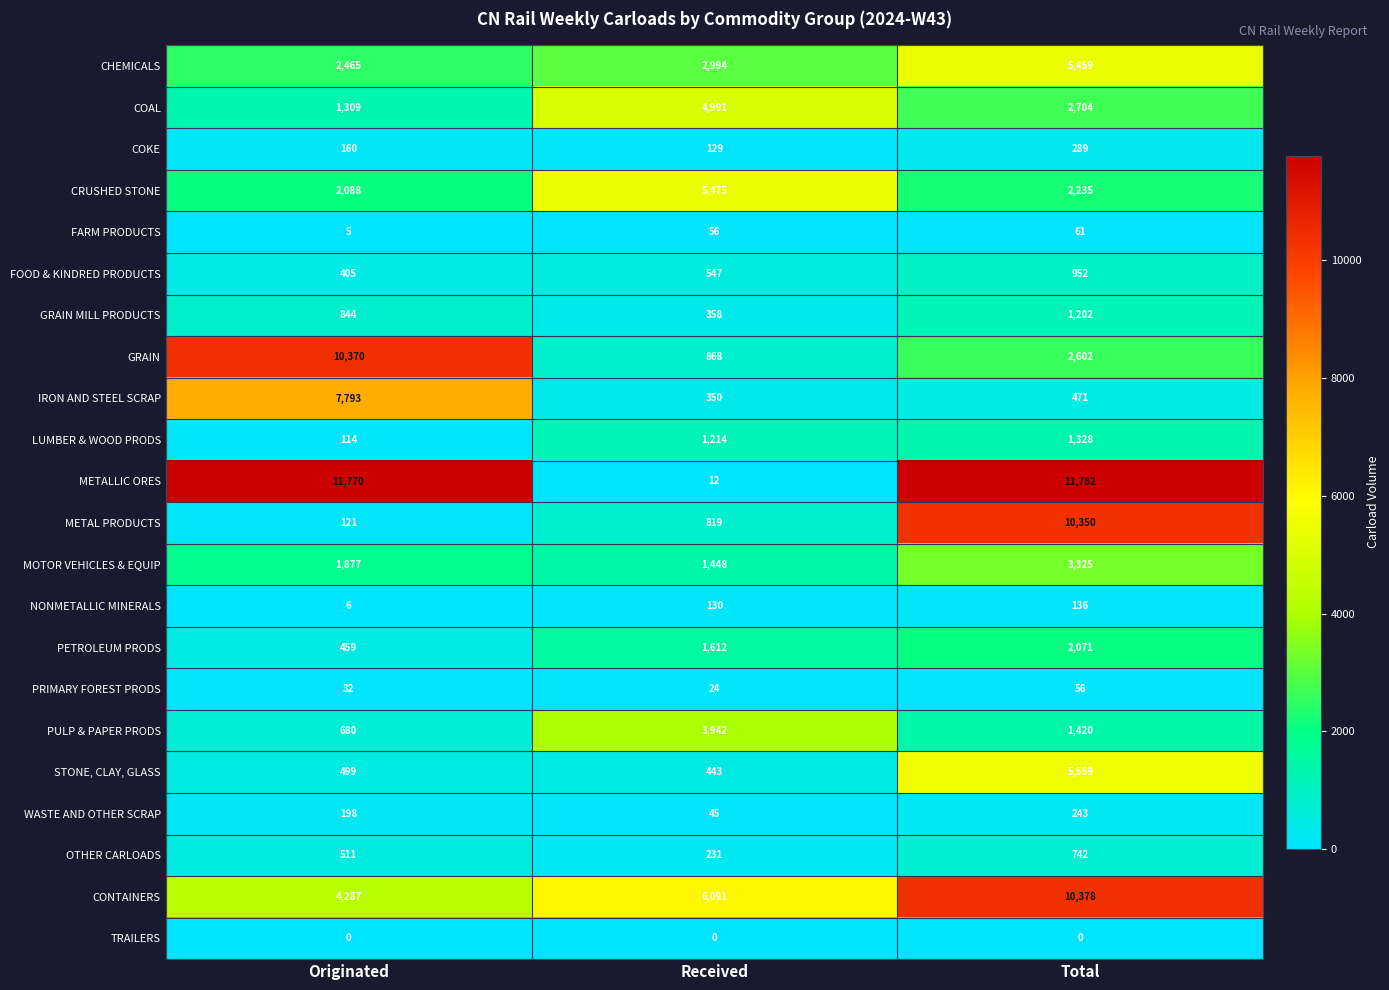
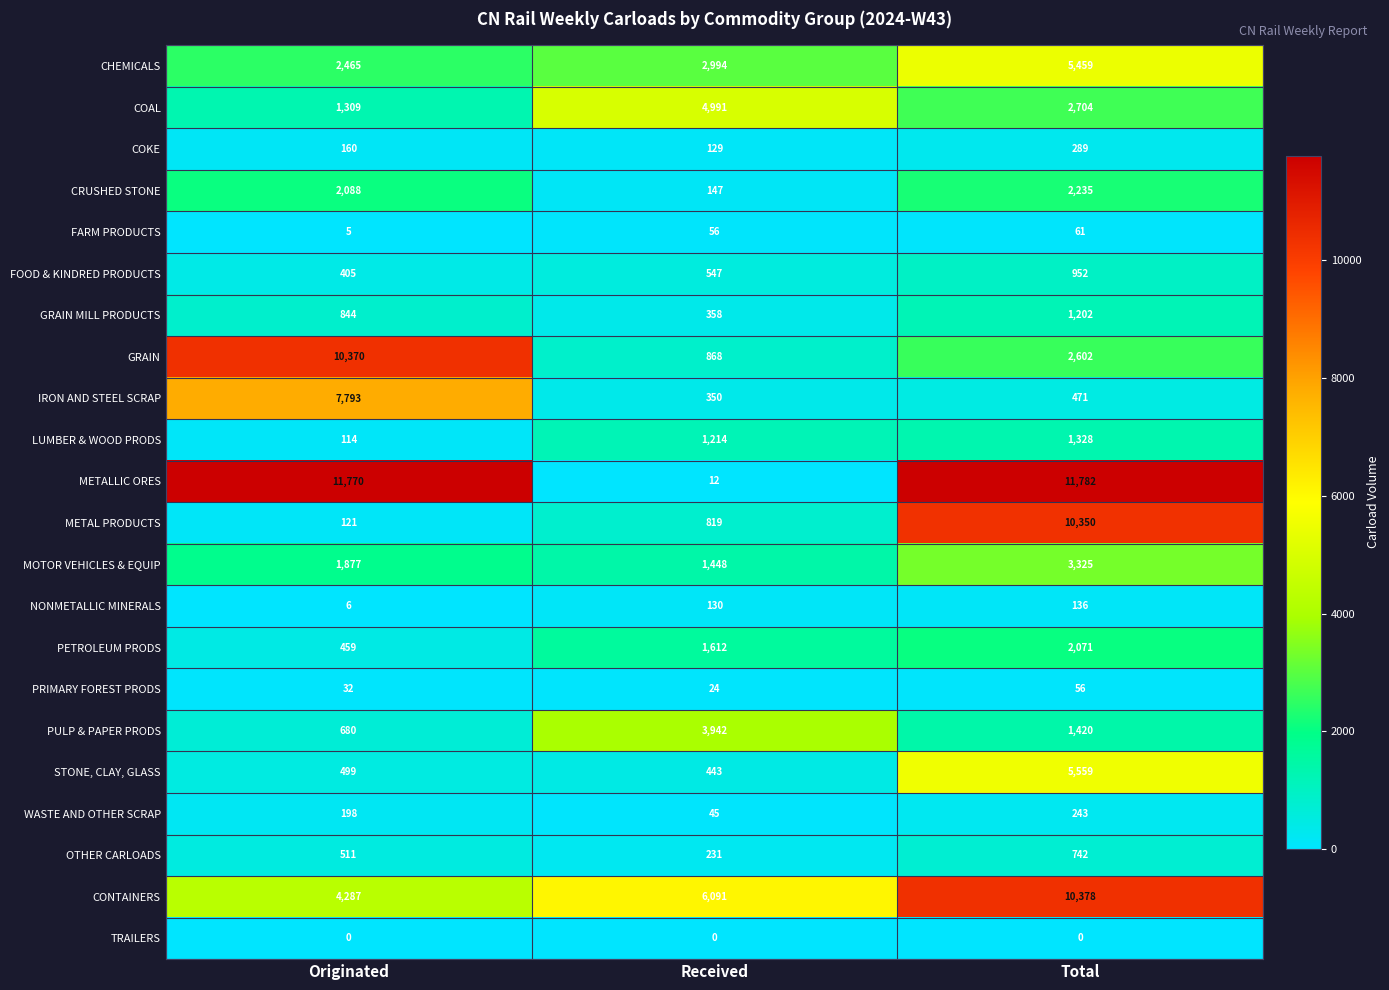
  {
    "CHEMICALS": {
      "Originated": "2,465",
      "Received": "2,994",
      "Total": "5,459"
    },
    "COAL": {
      "Originated": "1,309",
      "Received": "4,991",
      "Total": "2,704"
    },
    "COKE": {
      "Originated": "160",
      "Received": "129",
      "Total": "289"
    },
    "CRUSHED STONE": {
      "Originated": "2,088",
-     "Received": "5,475",
+     "Received": "147",
      "Total": "2,235"
    },
    "FARM PRODUCTS": {
      "Originated": "5",
      "Received": "56",
      "Total": "61"
    },
    "FOOD & KINDRED PRODUCTS": {
      "Originated": "405",
      "Received": "547",
      "Total": "952"
    },
    "GRAIN MILL PRODUCTS": {
      "Originated": "844",
      "Received": "358",
      "Total": "1,202"
    },
    "GRAIN": {
      "Originated": "10,370",
      "Received": "868",
      "Total": "2,602"
    },
    "IRON AND STEEL SCRAP": {
      "Originated": "7,793",
      "Received": "350",
      "Total": "471"
    },
    "LUMBER & WOOD PRODS": {
      "Originated": "114",
      "Received": "1,214",
      "Total": "1,328"
    },
    "METALLIC ORES": {
      "Originated": "11,770",
      "Received": "12",
      "Total": "11,782"
    },
    "METAL PRODUCTS": {
      "Originated": "121",
      "Received": "819",
      "Total": "10,350"
    },
    "MOTOR VEHICLES & EQUIP": {
      "Originated": "1,877",
      "Received": "1,448",
      "Total": "3,325"
    },
    "NONMETALLIC MINERALS": {
      "Originated": "6",
      "Received": "130",
      "Total": "136"
    },
    "PETROLEUM PRODS": {
      "Originated": "459",
      "Received": "1,612",
      "Total": "2,071"
    },
    "PRIMARY FOREST PRODS": {
      "Originated": "32",
      "Received": "24",
      "Total": "56"
    },
    "PULP & PAPER PRODS": {
      "Originated": "680",
      "Received": "3,942",
      "Total": "1,420"
    },
    "STONE, CLAY, GLASS": {
      "Originated": "499",
      "Received": "443",
      "Total": "5,559"
    },
    "WASTE AND OTHER SCRAP": {
      "Originated": "198",
      "Received": "45",
      "Total": "243"
    },
    "OTHER CARLOADS": {
      "Originated": "511",
      "Received": "231",
      "Total": "742"
    },
    "CONTAINERS": {
      "Originated": "4,287",
      "Received": "6,091",
      "Total": "10,378"
    },
    "TRAILERS": {
      "Originated": "0",
      "Received": "0",
      "Total": "0"
    }
  }
